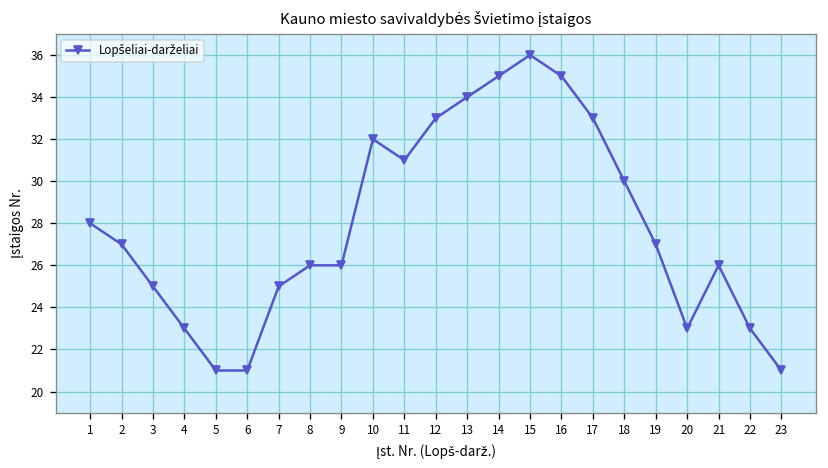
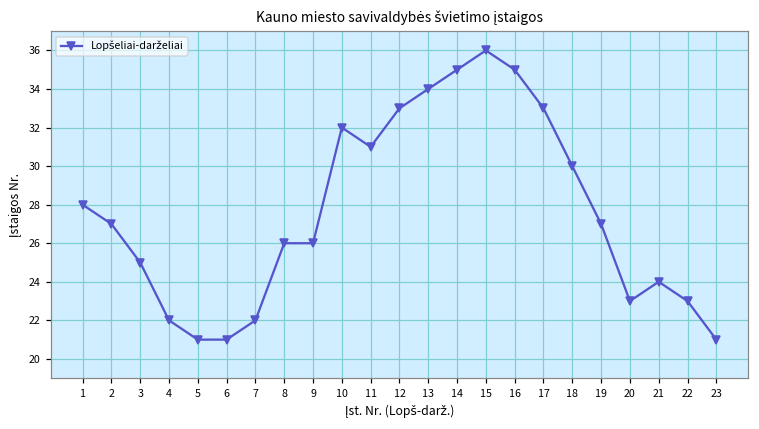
  {
    "1": 28,
    "2": 27,
    "3": 25,
-   "4": 23,
+   "4": 22,
    "5": 21,
    "6": 21,
-   "7": 25,
+   "7": 22,
    "8": 26,
    "9": 26,
    "10": 32,
    "11": 31,
    "12": 33,
    "13": 34,
    "14": 35,
    "15": 36,
    "16": 35,
    "17": 33,
    "18": 30,
    "19": 27,
    "20": 23,
-   "21": 26,
+   "21": 24,
    "22": 23,
    "23": 21
  }
